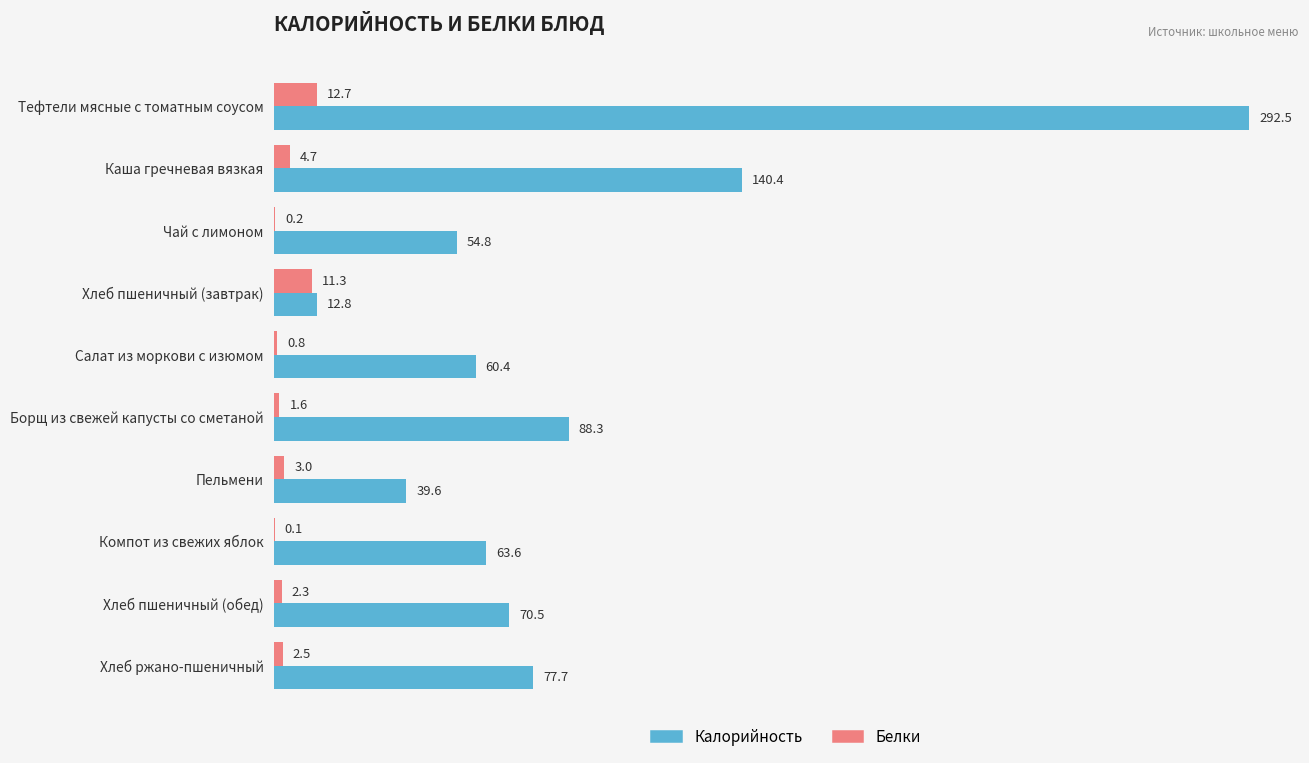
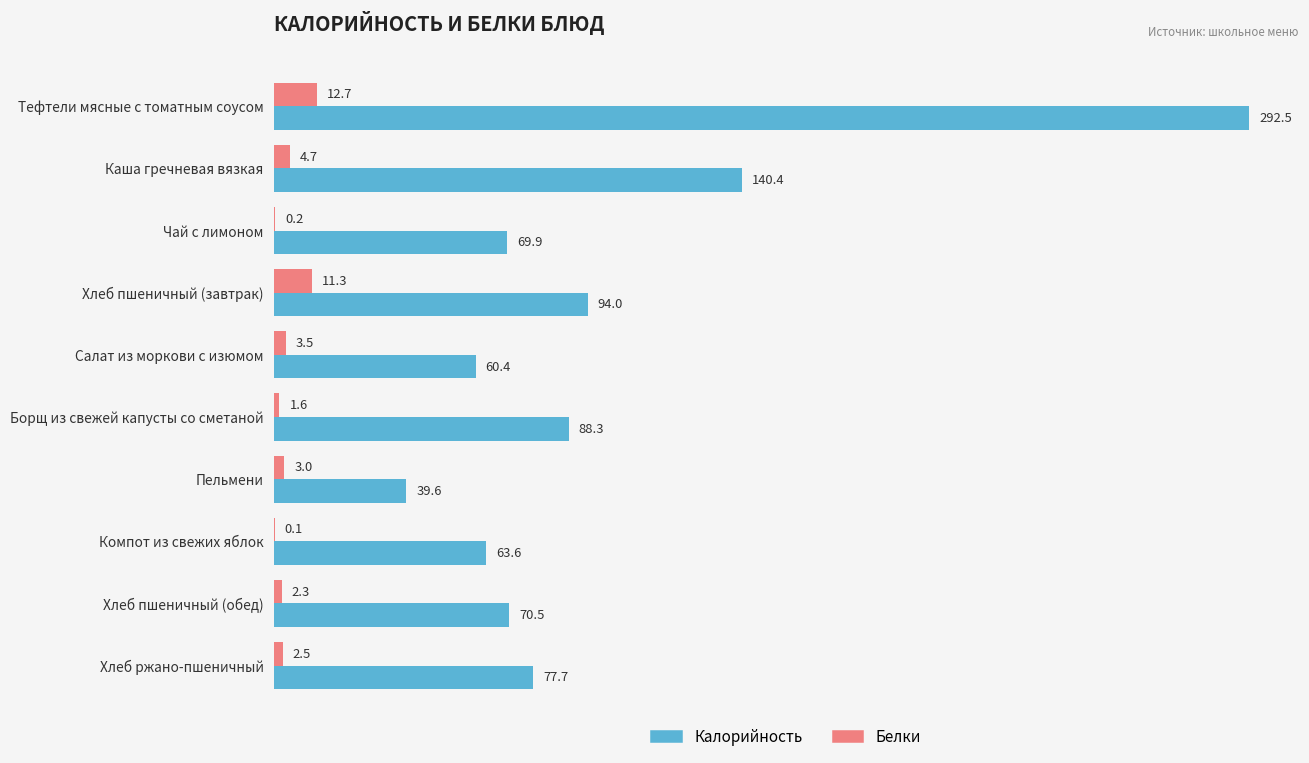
  {
    "Калорийность": {
      "Тефтели мясные с томатным соусом": 292.5,
      "Каша гречневая вязкая": 140.4,
-     "Чай с лимоном": 54.8,
-     "Хлеб пшеничный (завтрак)": 12.8,
+     "Чай с лимоном": 69.9,
+     "Хлеб пшеничный (завтрак)": 94.0,
      "Салат из моркови с изюмом": 60.4,
      "Борщ из свежей капусты со сметаной": 88.3,
      "Пельмени": 39.6,
      "Компот из свежих яблок": 63.6,
      "Хлеб пшеничный (обед)": 70.5,
      "Хлеб ржано-пшеничный": 77.7
    },
    "Белки": {
      "Тефтели мясные с томатным соусом": 12.7,
      "Каша гречневая вязкая": 4.7,
      "Чай с лимоном": 0.2,
      "Хлеб пшеничный (завтрак)": 11.3,
-     "Салат из моркови с изюмом": 0.8,
+     "Салат из моркови с изюмом": 3.5,
      "Борщ из свежей капусты со сметаной": 1.6,
      "Пельмени": 3.0,
      "Компот из свежих яблок": 0.1,
      "Хлеб пшеничный (обед)": 2.3,
      "Хлеб ржано-пшеничный": 2.5
    }
  }
